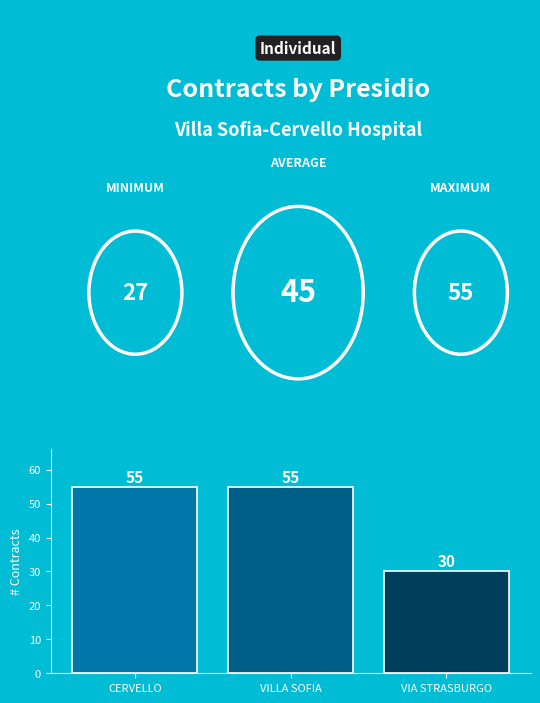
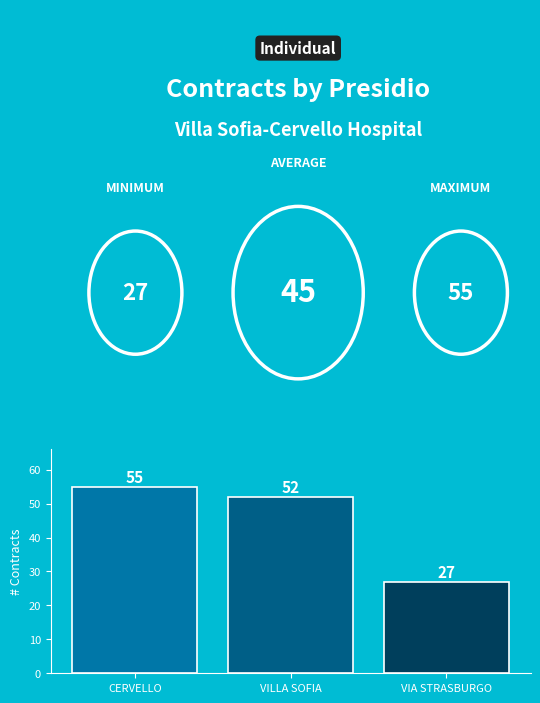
  {
    "CERVELLO": 55,
-   "VILLA SOFIA": 55,
-   "VIA STRASBURGO": 30
+   "VILLA SOFIA": 52,
+   "VIA STRASBURGO": 27
  }
